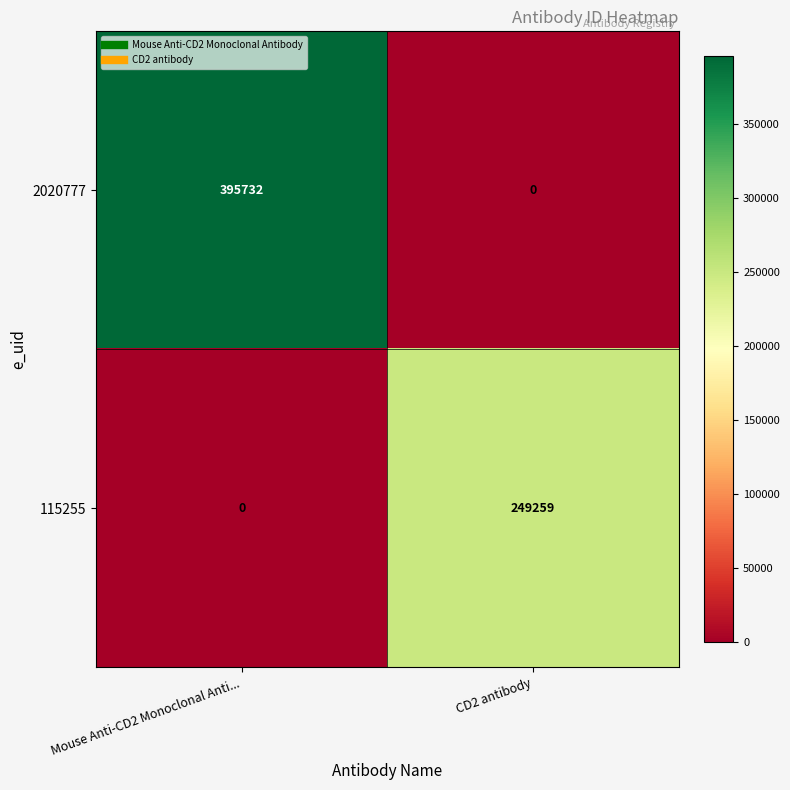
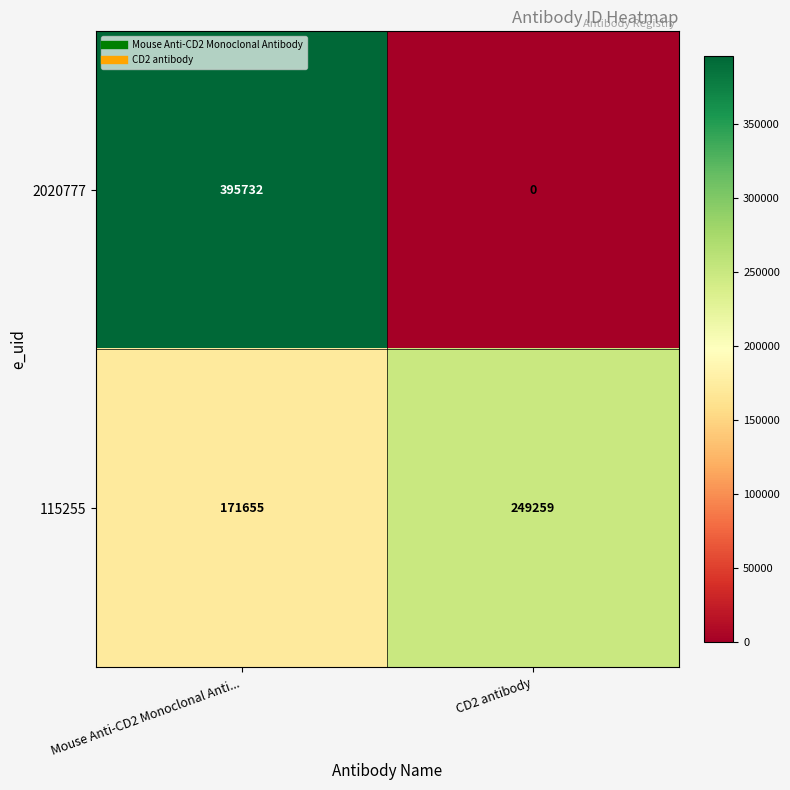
  {
    "2020777": {
      "Mouse Anti-CD2 Monoclonal Anti...": 395732,
      "CD2 antibody": 0
    },
    "115255": {
-     "Mouse Anti-CD2 Monoclonal Anti...": 0,
+     "Mouse Anti-CD2 Monoclonal Anti...": 171655,
      "CD2 antibody": 249259
    }
  }
